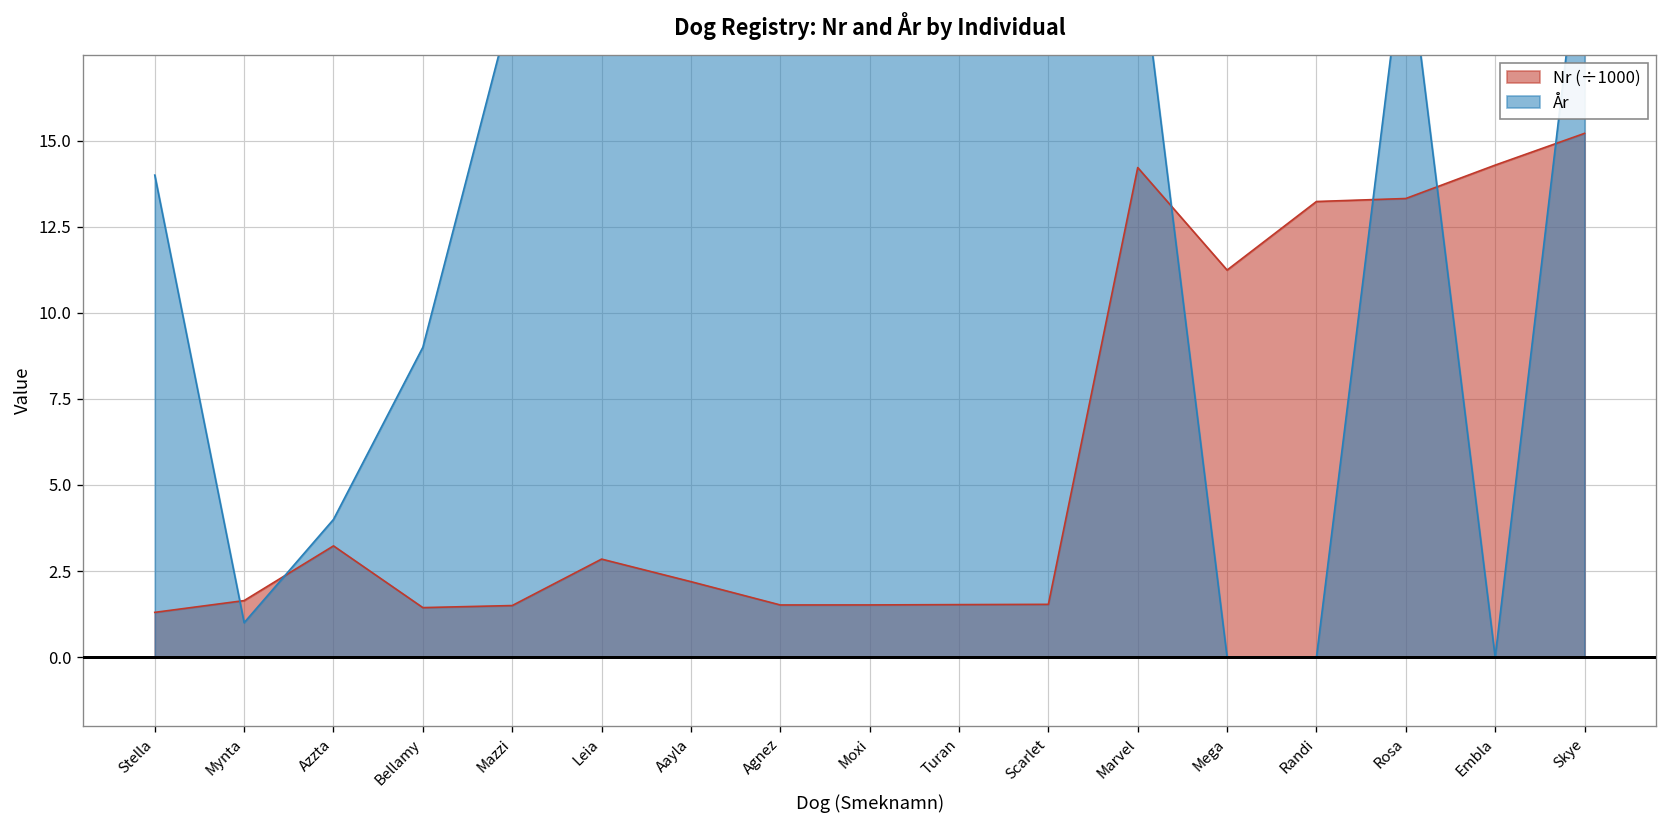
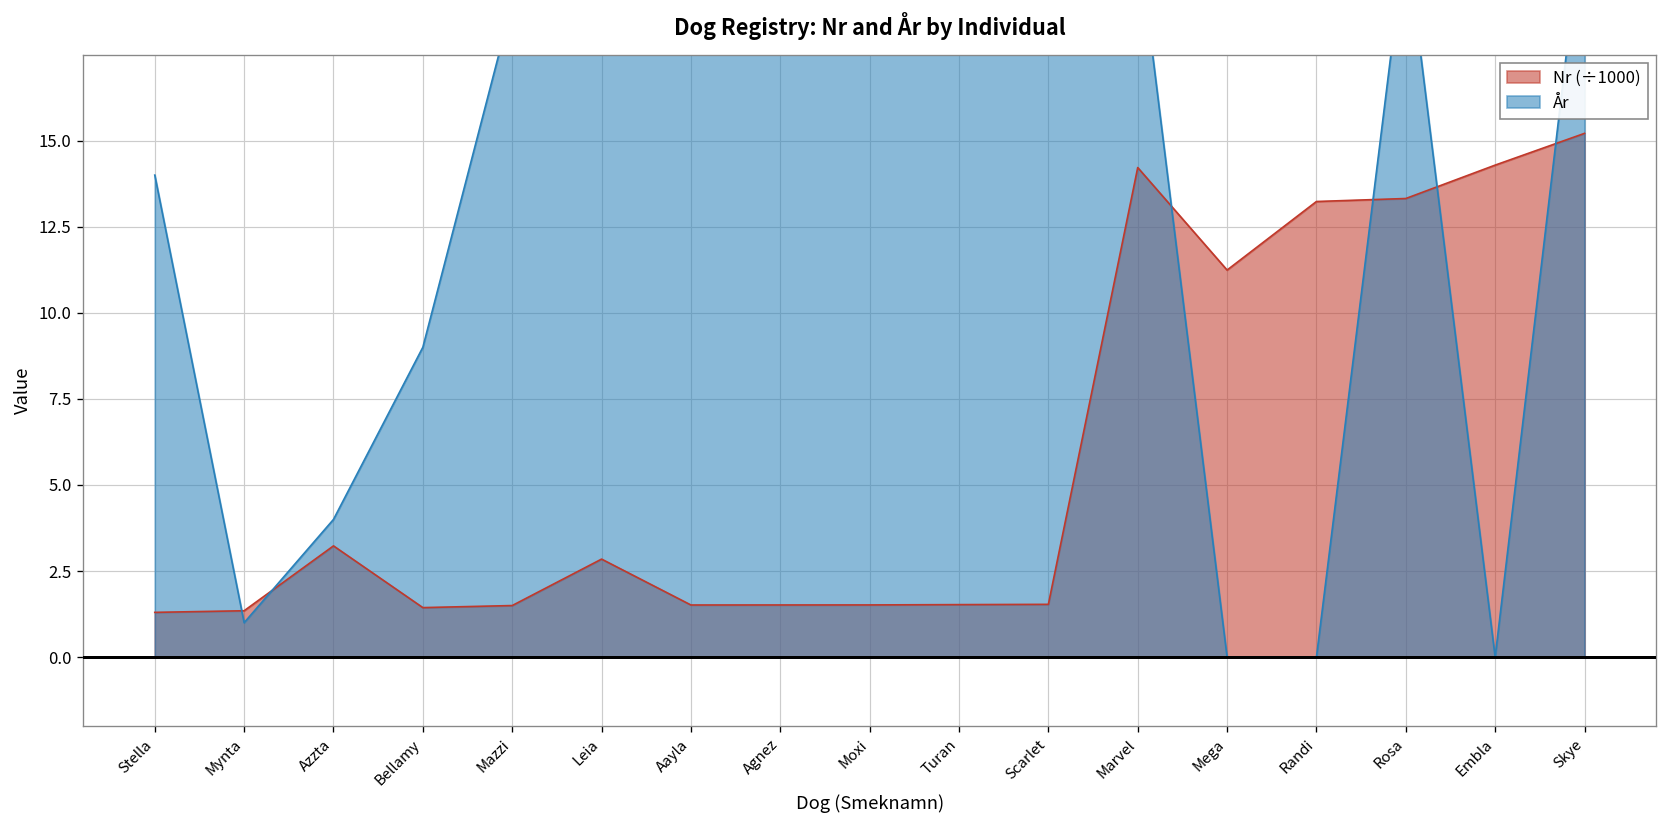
  {
    "Nr (÷1000)": {
      "Stella": 1.3,
-     "Mynta": 1.6,
+     "Mynta": 1.3,
      "Azzta": 3.2,
      "Bellamy": 1.4,
      "Mazzi": 1.5,
      "Leia": 2.8,
-     "Aayla": 2.2,
+     "Aayla": 1.5,
      "Agnez": 1.5,
      "Moxi": 1.5,
      "Turan": 1.5,
      "Scarlet": 1.5,
      "Marvel": 14.2,
      "Mega": 11.2,
      "Randi": 13.2,
      "Rosa": 13.3,
      "Embla": 14.3,
      "Skye": 15.2
    },
    "År": {
      "Stella": 14.0,
      "Mynta": 1.0,
      "Azzta": 4.0,
      "Bellamy": 9.0,
      "Mega": 0.0,
      "Randi": 0.0,
      "Embla": 0.0
    }
  }
